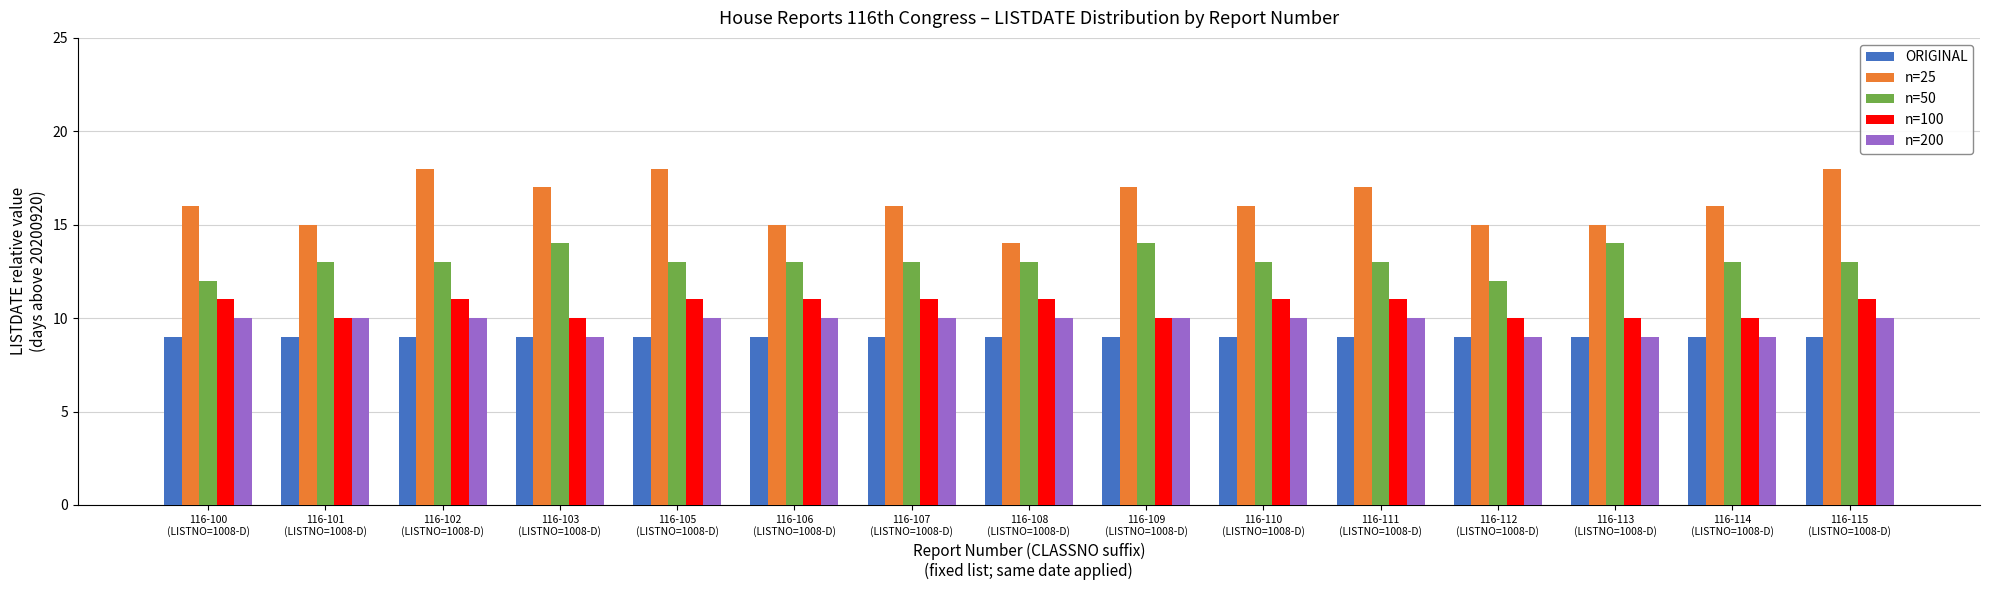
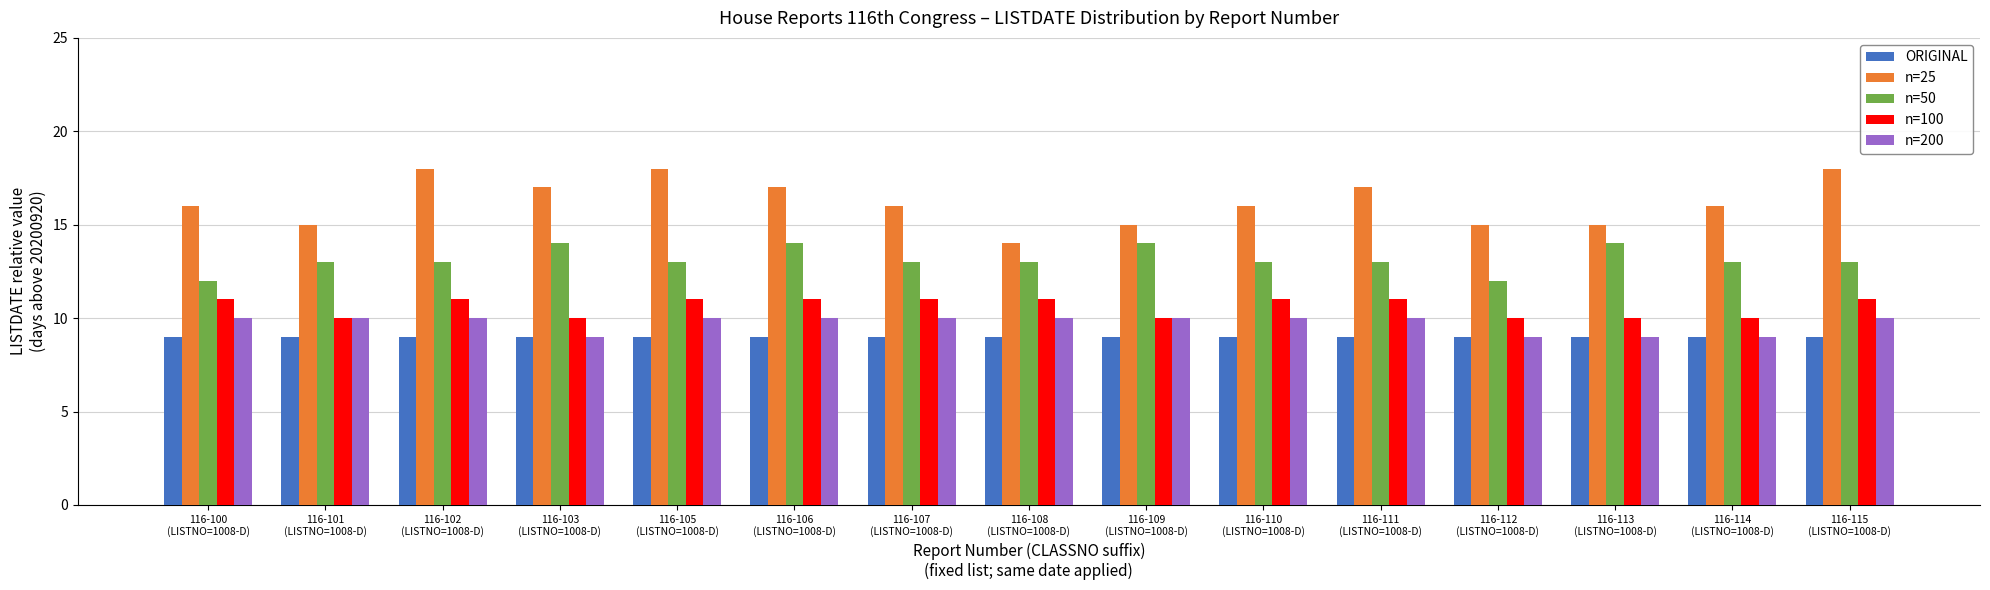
  {
    "ORIGINAL": {
      "116-100 (LISTNO=1008-D)": 9.0,
      "116-101 (LISTNO=1008-D)": 9.0,
      "116-102 (LISTNO=1008-D)": 9.0,
      "116-103 (LISTNO=1008-D)": 9.0,
      "116-105 (LISTNO=1008-D)": 9.0,
      "116-106 (LISTNO=1008-D)": 9.0,
      "116-107 (LISTNO=1008-D)": 9.0,
      "116-108 (LISTNO=1008-D)": 9.0,
      "116-109 (LISTNO=1008-D)": 9.0,
      "116-110 (LISTNO=1008-D)": 9.0,
      "116-111 (LISTNO=1008-D)": 9.0,
      "116-112 (LISTNO=1008-D)": 9.0,
      "116-113 (LISTNO=1008-D)": 9.0,
      "116-114 (LISTNO=1008-D)": 9.0,
      "116-115 (LISTNO=1008-D)": 9.0
    },
    "n=25": {
      "116-100 (LISTNO=1008-D)": 16.0,
      "116-101 (LISTNO=1008-D)": 15.0,
      "116-102 (LISTNO=1008-D)": 18.0,
      "116-103 (LISTNO=1008-D)": 17.0,
      "116-105 (LISTNO=1008-D)": 18.0,
-     "116-106 (LISTNO=1008-D)": 15.0,
+     "116-106 (LISTNO=1008-D)": 17.0,
      "116-107 (LISTNO=1008-D)": 16.0,
      "116-108 (LISTNO=1008-D)": 14.0,
-     "116-109 (LISTNO=1008-D)": 17.0,
+     "116-109 (LISTNO=1008-D)": 15.0,
      "116-110 (LISTNO=1008-D)": 16.0,
      "116-111 (LISTNO=1008-D)": 17.0,
      "116-112 (LISTNO=1008-D)": 15.0,
      "116-113 (LISTNO=1008-D)": 15.0,
      "116-114 (LISTNO=1008-D)": 16.0,
      "116-115 (LISTNO=1008-D)": 18.0
    },
    "n=50": {
      "116-100 (LISTNO=1008-D)": 12.0,
      "116-101 (LISTNO=1008-D)": 13.0,
      "116-102 (LISTNO=1008-D)": 13.0,
      "116-103 (LISTNO=1008-D)": 14.0,
      "116-105 (LISTNO=1008-D)": 13.0,
-     "116-106 (LISTNO=1008-D)": 13.0,
+     "116-106 (LISTNO=1008-D)": 14.0,
      "116-107 (LISTNO=1008-D)": 13.0,
      "116-108 (LISTNO=1008-D)": 13.0,
      "116-109 (LISTNO=1008-D)": 14.0,
      "116-110 (LISTNO=1008-D)": 13.0,
      "116-111 (LISTNO=1008-D)": 13.0,
      "116-112 (LISTNO=1008-D)": 12.0,
      "116-113 (LISTNO=1008-D)": 14.0,
      "116-114 (LISTNO=1008-D)": 13.0,
      "116-115 (LISTNO=1008-D)": 13.0
    },
    "n=100": {
      "116-100 (LISTNO=1008-D)": 11.0,
      "116-101 (LISTNO=1008-D)": 10.0,
      "116-102 (LISTNO=1008-D)": 11.0,
      "116-103 (LISTNO=1008-D)": 10.0,
      "116-105 (LISTNO=1008-D)": 11.0,
      "116-106 (LISTNO=1008-D)": 11.0,
      "116-107 (LISTNO=1008-D)": 11.0,
      "116-108 (LISTNO=1008-D)": 11.0,
      "116-109 (LISTNO=1008-D)": 10.0,
      "116-110 (LISTNO=1008-D)": 11.0,
      "116-111 (LISTNO=1008-D)": 11.0,
      "116-112 (LISTNO=1008-D)": 10.0,
      "116-113 (LISTNO=1008-D)": 10.0,
      "116-114 (LISTNO=1008-D)": 10.0,
      "116-115 (LISTNO=1008-D)": 11.0
    },
    "n=200": {
      "116-100 (LISTNO=1008-D)": 10.0,
      "116-101 (LISTNO=1008-D)": 10.0,
      "116-102 (LISTNO=1008-D)": 10.0,
      "116-103 (LISTNO=1008-D)": 9.0,
      "116-105 (LISTNO=1008-D)": 10.0,
      "116-106 (LISTNO=1008-D)": 10.0,
      "116-107 (LISTNO=1008-D)": 10.0,
      "116-108 (LISTNO=1008-D)": 10.0,
      "116-109 (LISTNO=1008-D)": 10.0,
      "116-110 (LISTNO=1008-D)": 10.0,
      "116-111 (LISTNO=1008-D)": 10.0,
      "116-112 (LISTNO=1008-D)": 9.0,
      "116-113 (LISTNO=1008-D)": 9.0,
      "116-114 (LISTNO=1008-D)": 9.0,
      "116-115 (LISTNO=1008-D)": 10.0
    }
  }
